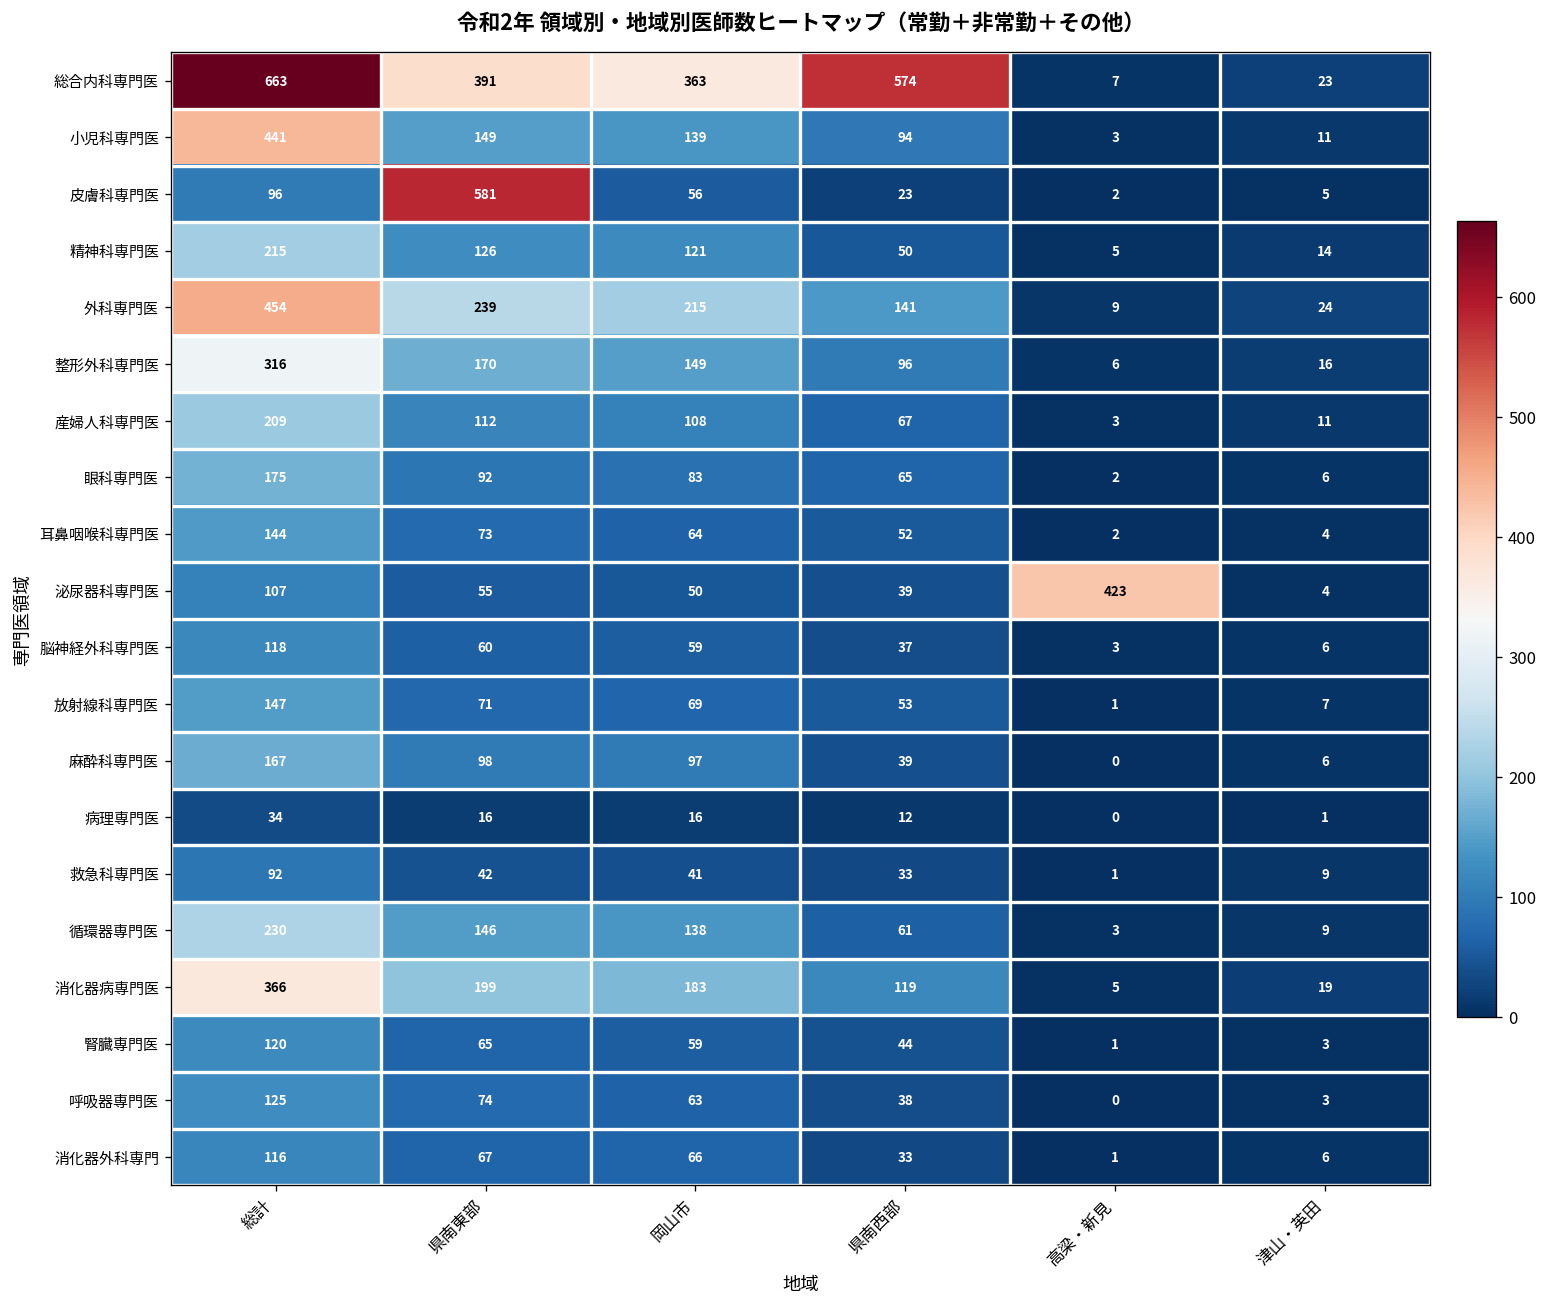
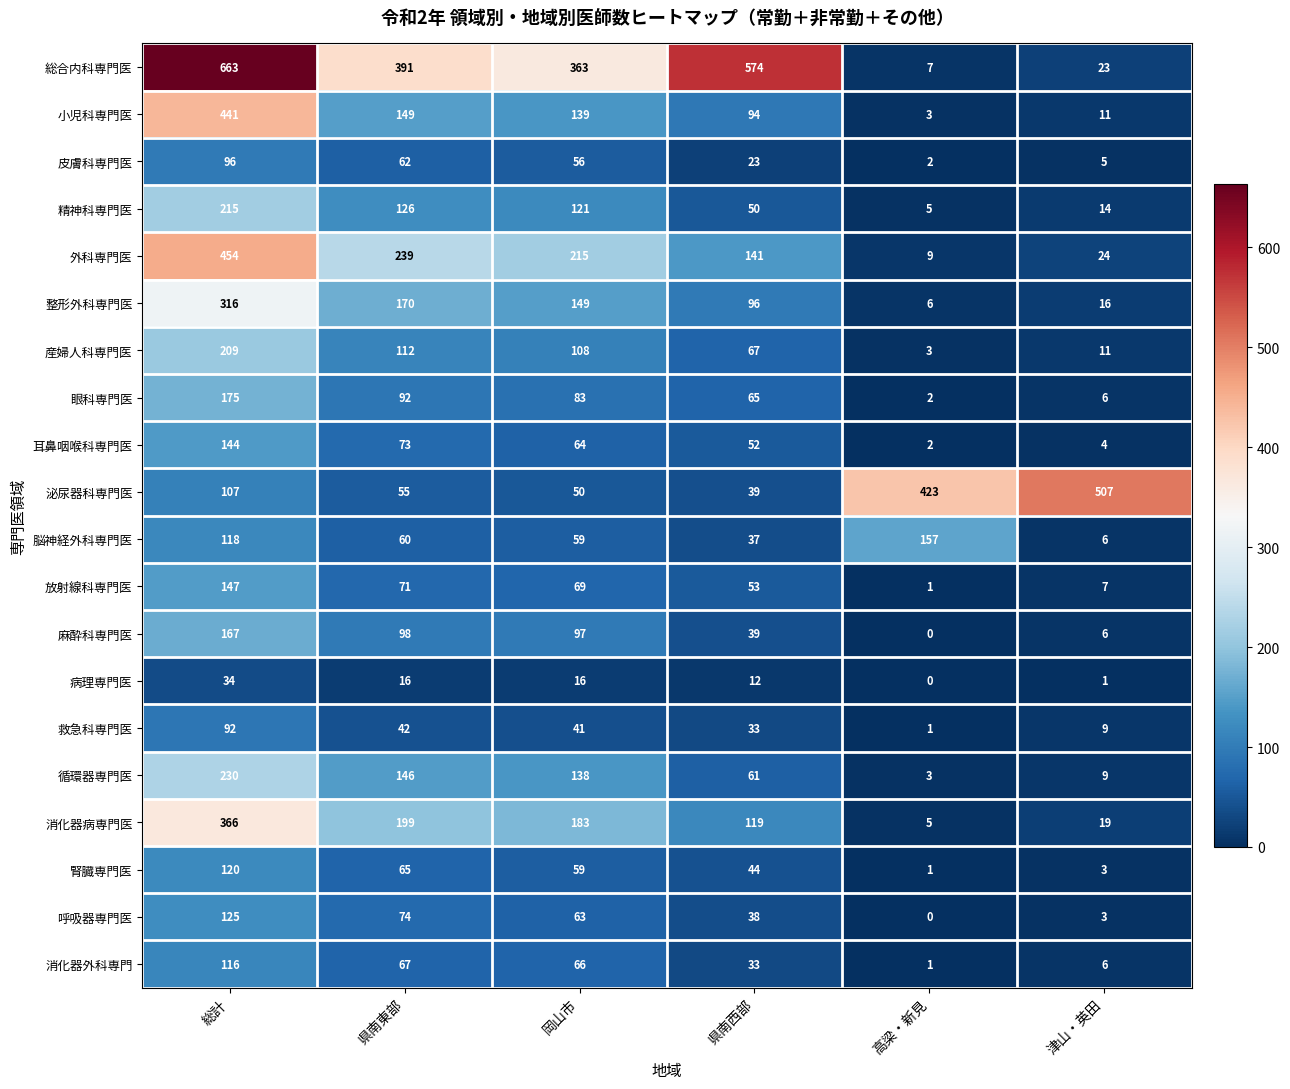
  {
    "総合内科専門医": {
      "総計": 663,
      "県南東部": 391,
      "岡山市": 363,
      "県南西部": 574,
      "高梁・新見": 7,
      "津山・英田": 23
    },
    "小児科専門医": {
      "総計": 441,
      "県南東部": 149,
      "岡山市": 139,
      "県南西部": 94,
      "高梁・新見": 3,
      "津山・英田": 11
    },
    "皮膚科専門医": {
      "総計": 96,
-     "県南東部": 581,
+     "県南東部": 62,
      "岡山市": 56,
      "県南西部": 23,
      "高梁・新見": 2,
      "津山・英田": 5
    },
    "精神科専門医": {
      "総計": 215,
      "県南東部": 126,
      "岡山市": 121,
      "県南西部": 50,
      "高梁・新見": 5,
      "津山・英田": 14
    },
    "外科専門医": {
      "総計": 454,
      "県南東部": 239,
      "岡山市": 215,
      "県南西部": 141,
      "高梁・新見": 9,
      "津山・英田": 24
    },
    "整形外科専門医": {
      "総計": 316,
      "県南東部": 170,
      "岡山市": 149,
      "県南西部": 96,
      "高梁・新見": 6,
      "津山・英田": 16
    },
    "産婦人科専門医": {
      "総計": 209,
      "県南東部": 112,
      "岡山市": 108,
      "県南西部": 67,
      "高梁・新見": 3,
      "津山・英田": 11
    },
    "眼科専門医": {
      "総計": 175,
      "県南東部": 92,
      "岡山市": 83,
      "県南西部": 65,
      "高梁・新見": 2,
      "津山・英田": 6
    },
    "耳鼻咽喉科専門医": {
      "総計": 144,
      "県南東部": 73,
      "岡山市": 64,
      "県南西部": 52,
      "高梁・新見": 2,
      "津山・英田": 4
    },
    "泌尿器科専門医": {
      "総計": 107,
      "県南東部": 55,
      "岡山市": 50,
      "県南西部": 39,
      "高梁・新見": 423,
-     "津山・英田": 4
+     "津山・英田": 507
    },
    "脳神経外科専門医": {
      "総計": 118,
      "県南東部": 60,
      "岡山市": 59,
      "県南西部": 37,
-     "高梁・新見": 3,
+     "高梁・新見": 157,
      "津山・英田": 6
    },
    "放射線科専門医": {
      "総計": 147,
      "県南東部": 71,
      "岡山市": 69,
      "県南西部": 53,
      "高梁・新見": 1,
      "津山・英田": 7
    },
    "麻酔科専門医": {
      "総計": 167,
      "県南東部": 98,
      "岡山市": 97,
      "県南西部": 39,
      "高梁・新見": 0,
      "津山・英田": 6
    },
    "病理専門医": {
      "総計": 34,
      "県南東部": 16,
      "岡山市": 16,
      "県南西部": 12,
      "高梁・新見": 0,
      "津山・英田": 1
    },
    "救急科専門医": {
      "総計": 92,
      "県南東部": 42,
      "岡山市": 41,
      "県南西部": 33,
      "高梁・新見": 1,
      "津山・英田": 9
    },
    "循環器専門医": {
      "総計": 230,
      "県南東部": 146,
      "岡山市": 138,
      "県南西部": 61,
      "高梁・新見": 3,
      "津山・英田": 9
    },
    "消化器病専門医": {
      "総計": 366,
      "県南東部": 199,
      "岡山市": 183,
      "県南西部": 119,
      "高梁・新見": 5,
      "津山・英田": 19
    },
    "腎臓専門医": {
      "総計": 120,
      "県南東部": 65,
      "岡山市": 59,
      "県南西部": 44,
      "高梁・新見": 1,
      "津山・英田": 3
    },
    "呼吸器専門医": {
      "総計": 125,
      "県南東部": 74,
      "岡山市": 63,
      "県南西部": 38,
      "高梁・新見": 0,
      "津山・英田": 3
    },
    "消化器外科専門": {
      "総計": 116,
      "県南東部": 67,
      "岡山市": 66,
      "県南西部": 33,
      "高梁・新見": 1,
      "津山・英田": 6
    }
  }
